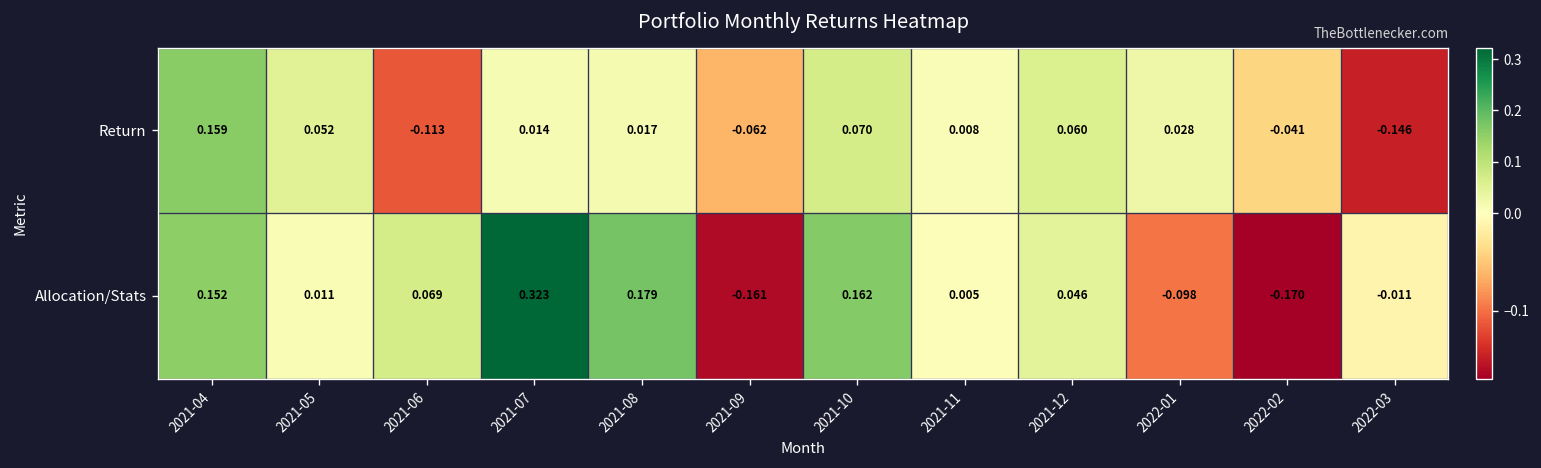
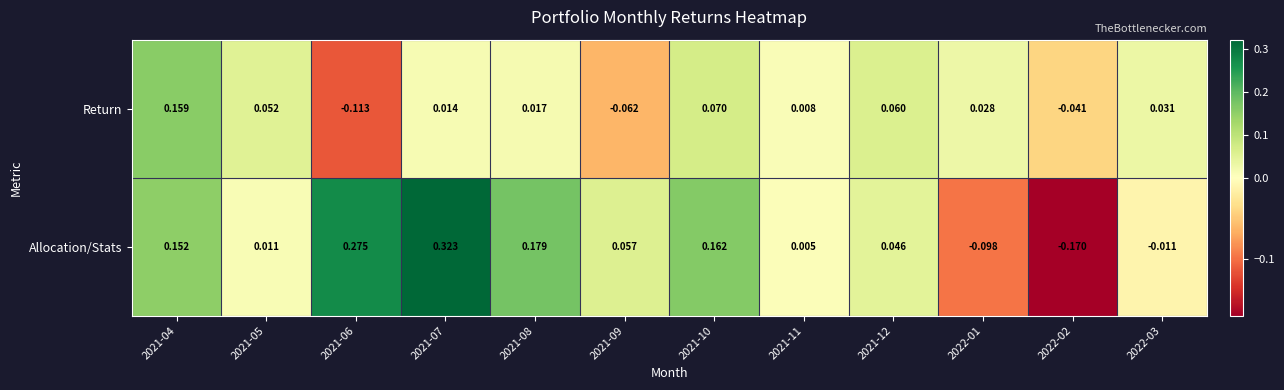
  {
    "Return": {
      "2021-04": 0.159,
      "2021-05": 0.052,
      "2021-06": -0.113,
      "2021-07": 0.014,
      "2021-08": 0.017,
      "2021-09": -0.062,
      "2021-10": 0.070,
      "2021-11": 0.008,
      "2021-12": 0.060,
      "2022-01": 0.028,
      "2022-02": -0.041,
-     "2022-03": -0.146
+     "2022-03": 0.031
    },
    "Allocation/Stats": {
      "2021-04": 0.152,
      "2021-05": 0.011,
-     "2021-06": 0.069,
+     "2021-06": 0.275,
      "2021-07": 0.323,
      "2021-08": 0.179,
-     "2021-09": -0.161,
+     "2021-09": 0.057,
      "2021-10": 0.162,
      "2021-11": 0.005,
      "2021-12": 0.046,
      "2022-01": -0.098,
      "2022-02": -0.170,
      "2022-03": -0.011
    }
  }
